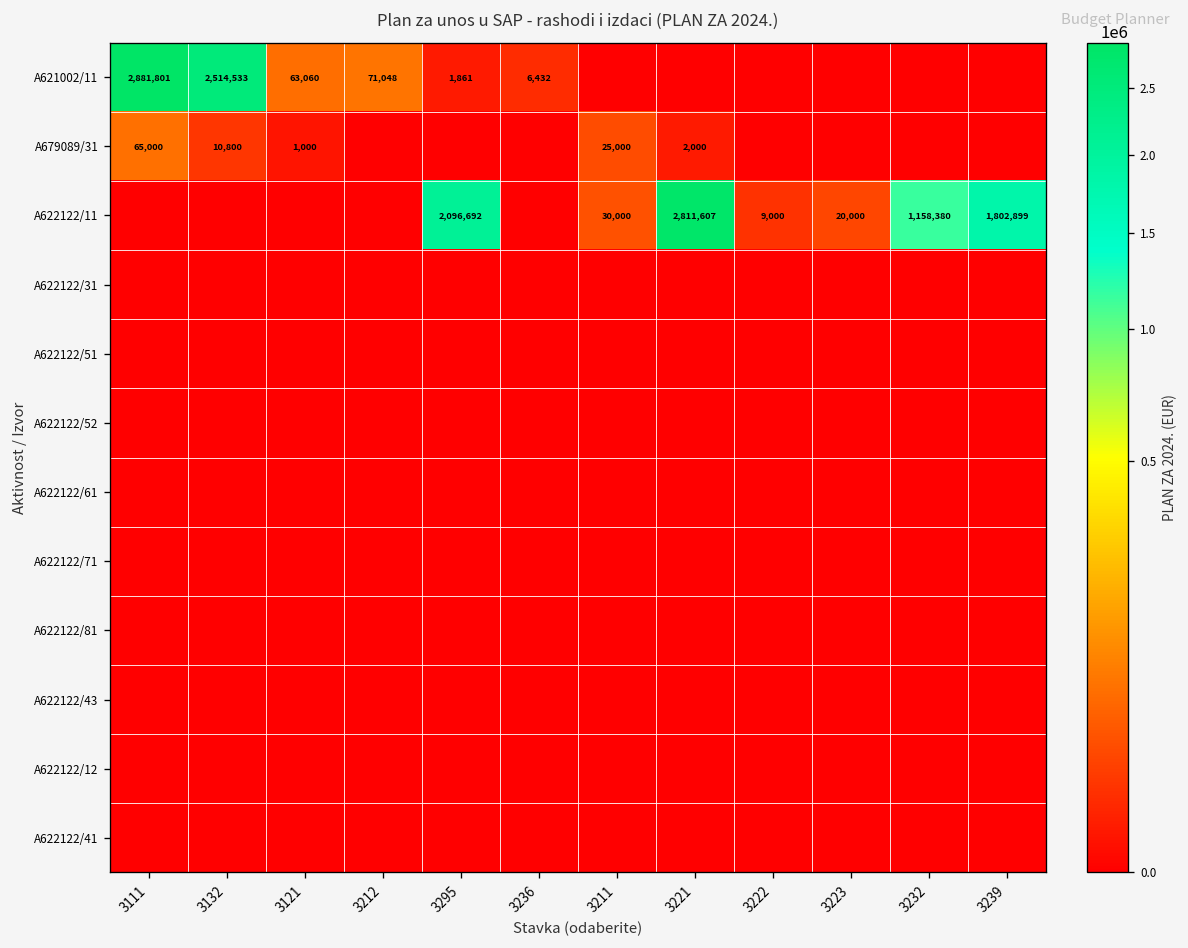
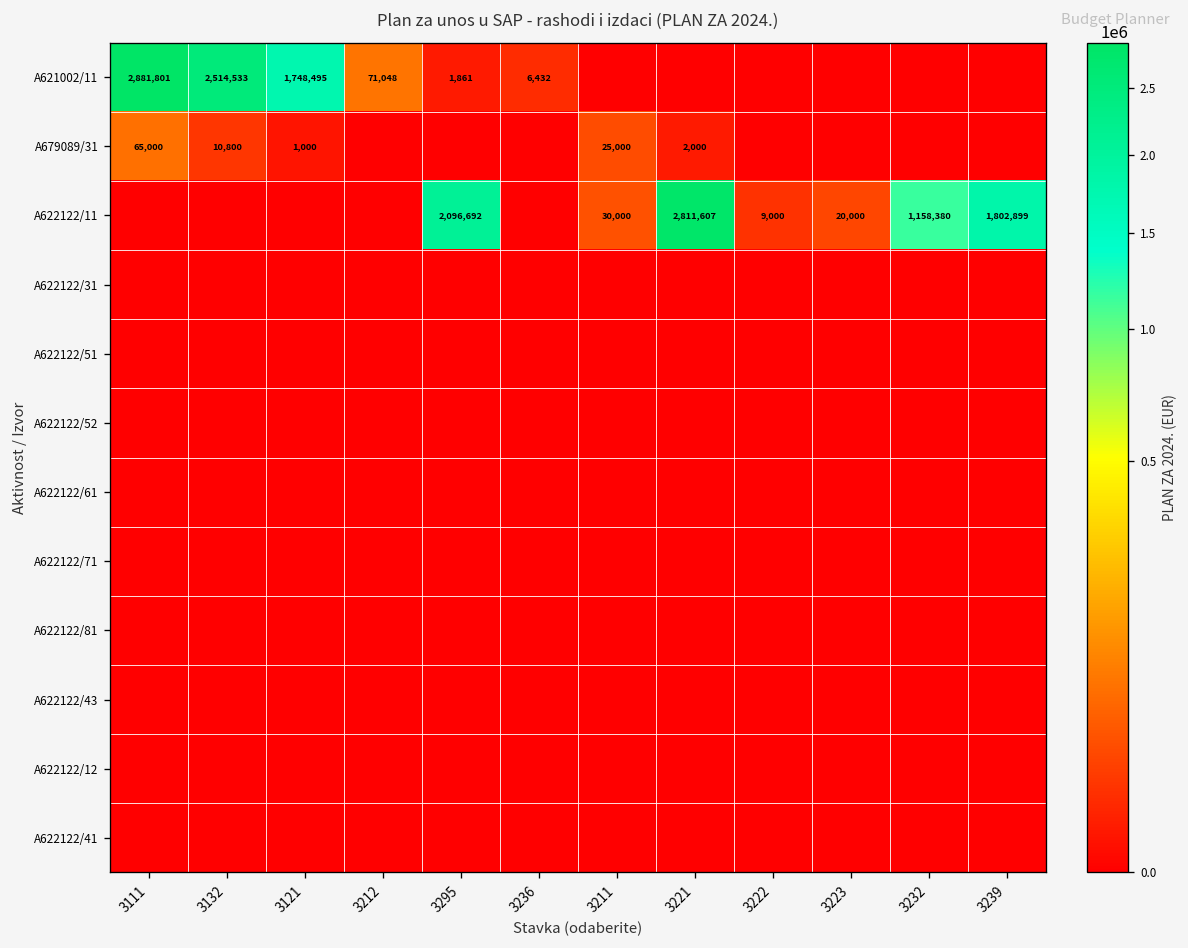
  {
    "A621002/11": {
      "3111": "2,881,801",
      "3132": "2,514,533",
-     "3121": "63,060",
+     "3121": "1,748,495",
      "3212": "71,048",
      "3295": "1,861",
      "3236": "6,432"
    },
    "A679089/31": {
      "3111": "65,000",
      "3132": "10,800",
      "3121": "1,000",
      "3211": "25,000",
      "3221": "2,000"
    },
    "A622122/11": {
      "3295": "2,096,692",
      "3211": "30,000",
      "3221": "2,811,607",
      "3222": "9,000",
      "3223": "20,000",
      "3232": "1,158,380",
      "3239": "1,802,899"
    }
  }
